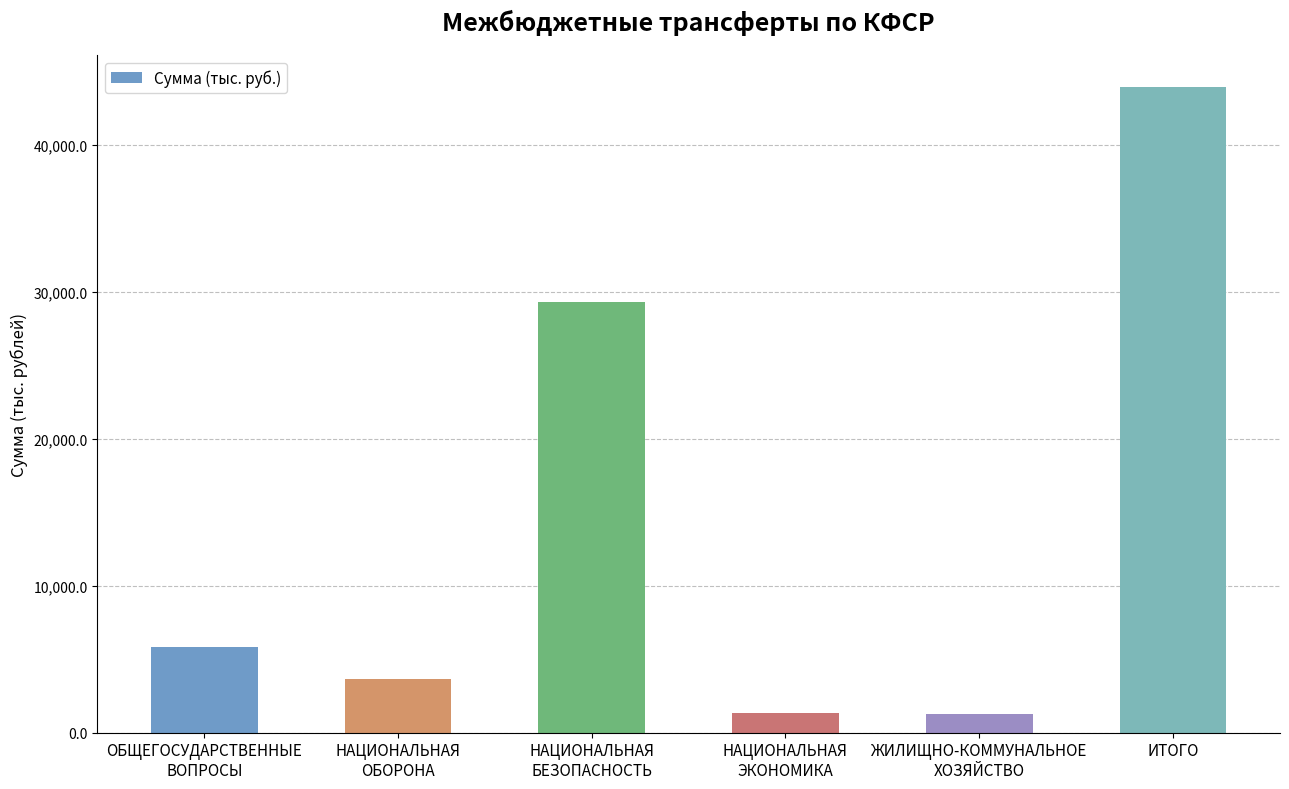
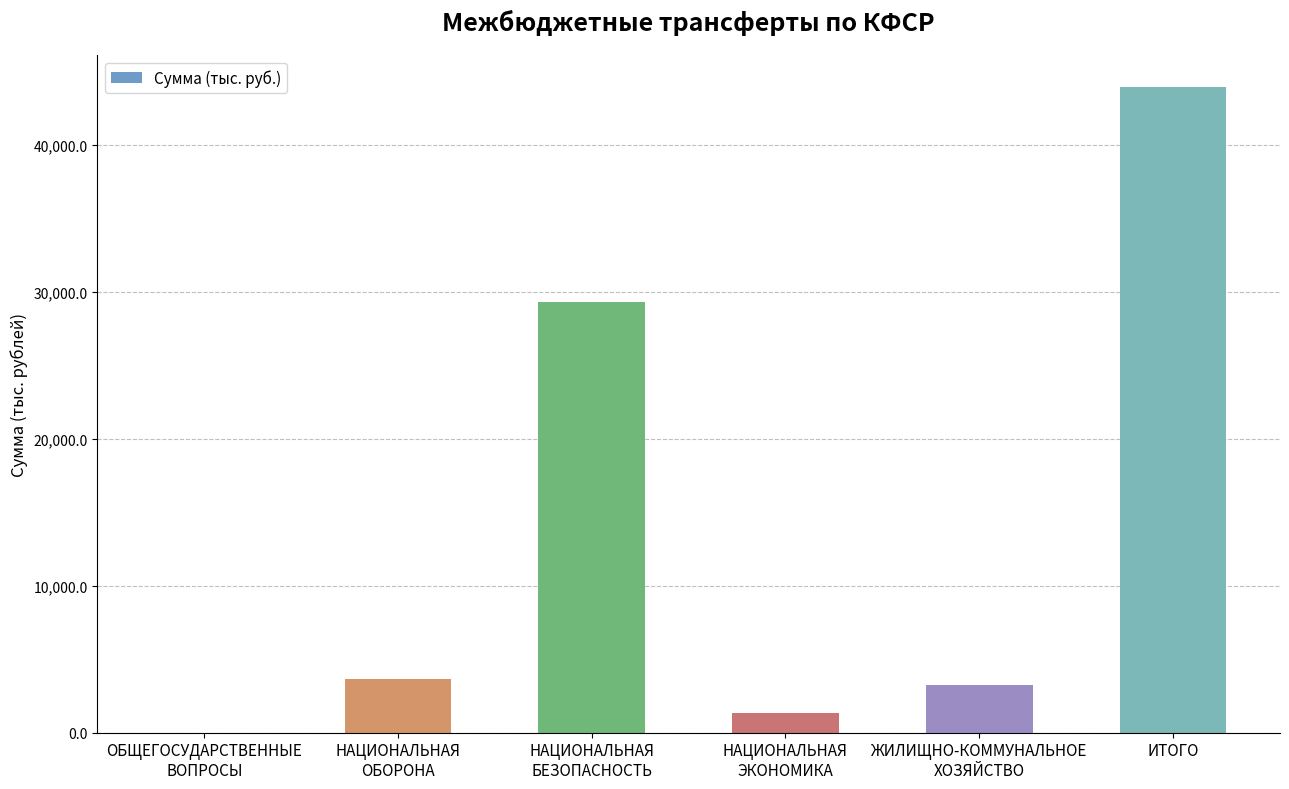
  {
-   "ОБЩЕГОСУДАРСТВЕННЫЕ ВОПРОСЫ": "5,800",
+   "ОБЩЕГОСУДАРСТВЕННЫЕ ВОПРОСЫ": "0",
    "НАЦИОНАЛЬНАЯ ОБОРОНА": "3,700",
    "НАЦИОНАЛЬНАЯ БЕЗОПАСНОСТЬ": "29,300",
    "НАЦИОНАЛЬНАЯ ЭКОНОМИКА": "1,300",
-   "ЖИЛИЩНО-КОММУНАЛЬНОЕ ХОЗЯЙСТВО": "1,300",
+   "ЖИЛИЩНО-КОММУНАЛЬНОЕ ХОЗЯЙСТВО": "3,300",
    "ИТОГО": "43,900"
  }
